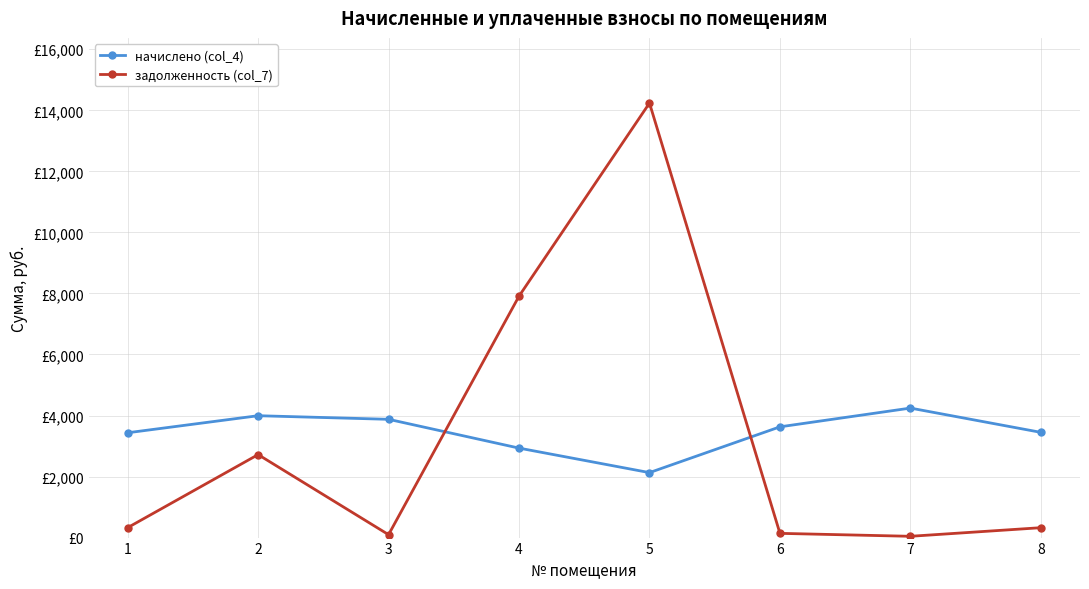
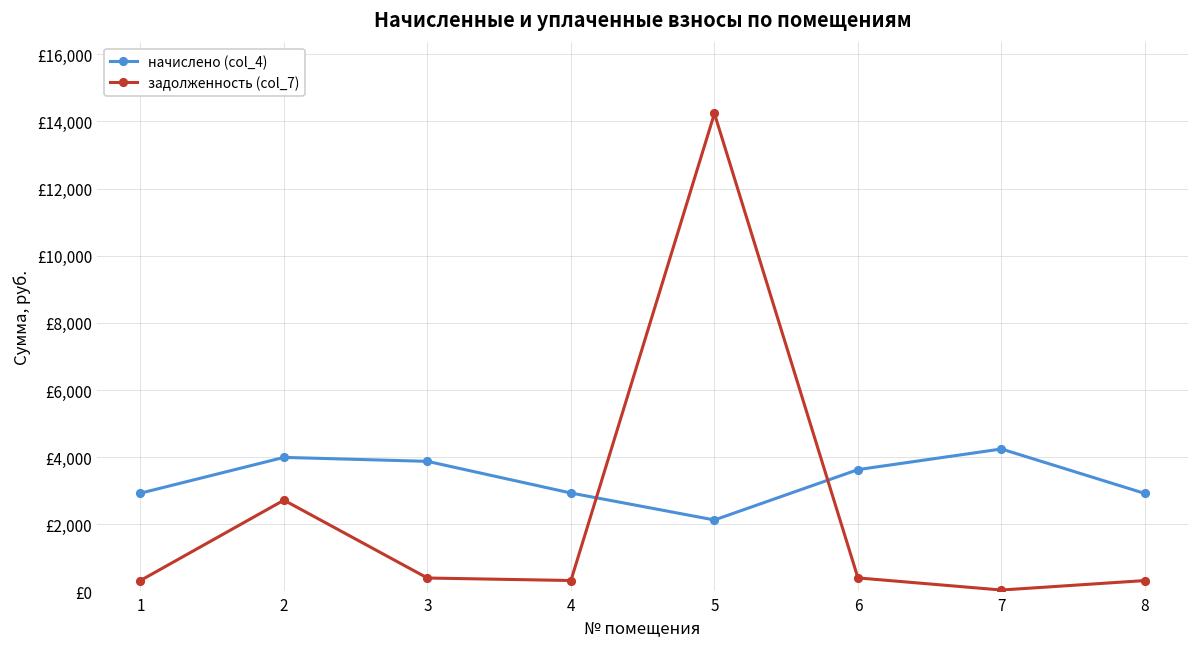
  {
    "начислено (col_4)": {
-     "1": "£3,400",
+     "1": "£2,900",
      "2": "£4,000",
      "3": "£3,900",
      "4": "£2,900",
      "5": "£2,100",
      "6": "£3,600",
      "7": "£4,200",
-     "8": "£3,400"
+     "8": "£2,900"
    },
    "задолженность (col_7)": {
      "1": "£300",
      "2": "£2,700",
-     "3": "£100",
-     "4": "£7,900",
+     "3": "£400",
+     "4": "£300",
      "5": "£14,200",
-     "6": "£100",
+     "6": "£400",
      "7": "£0",
      "8": "£300"
    }
  }
